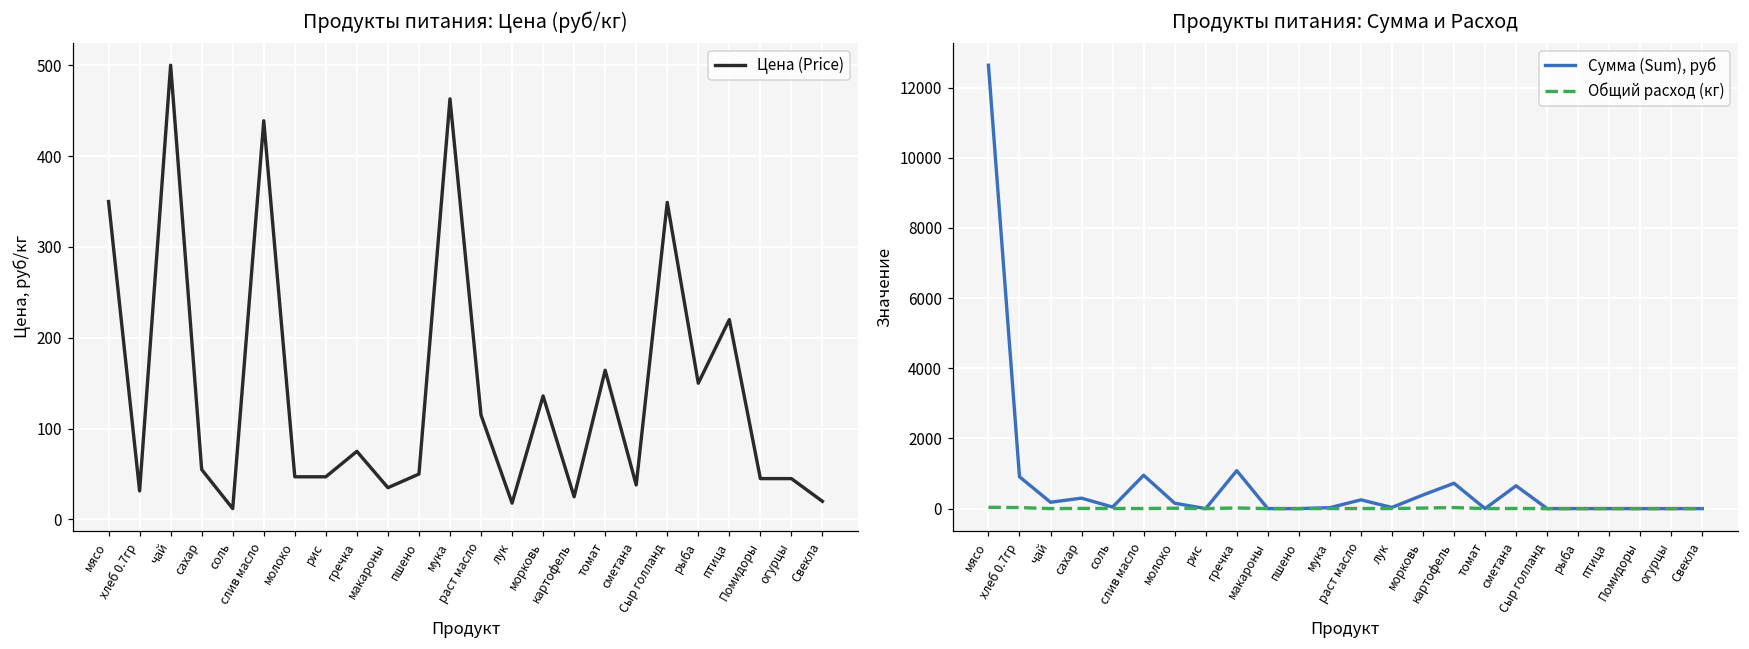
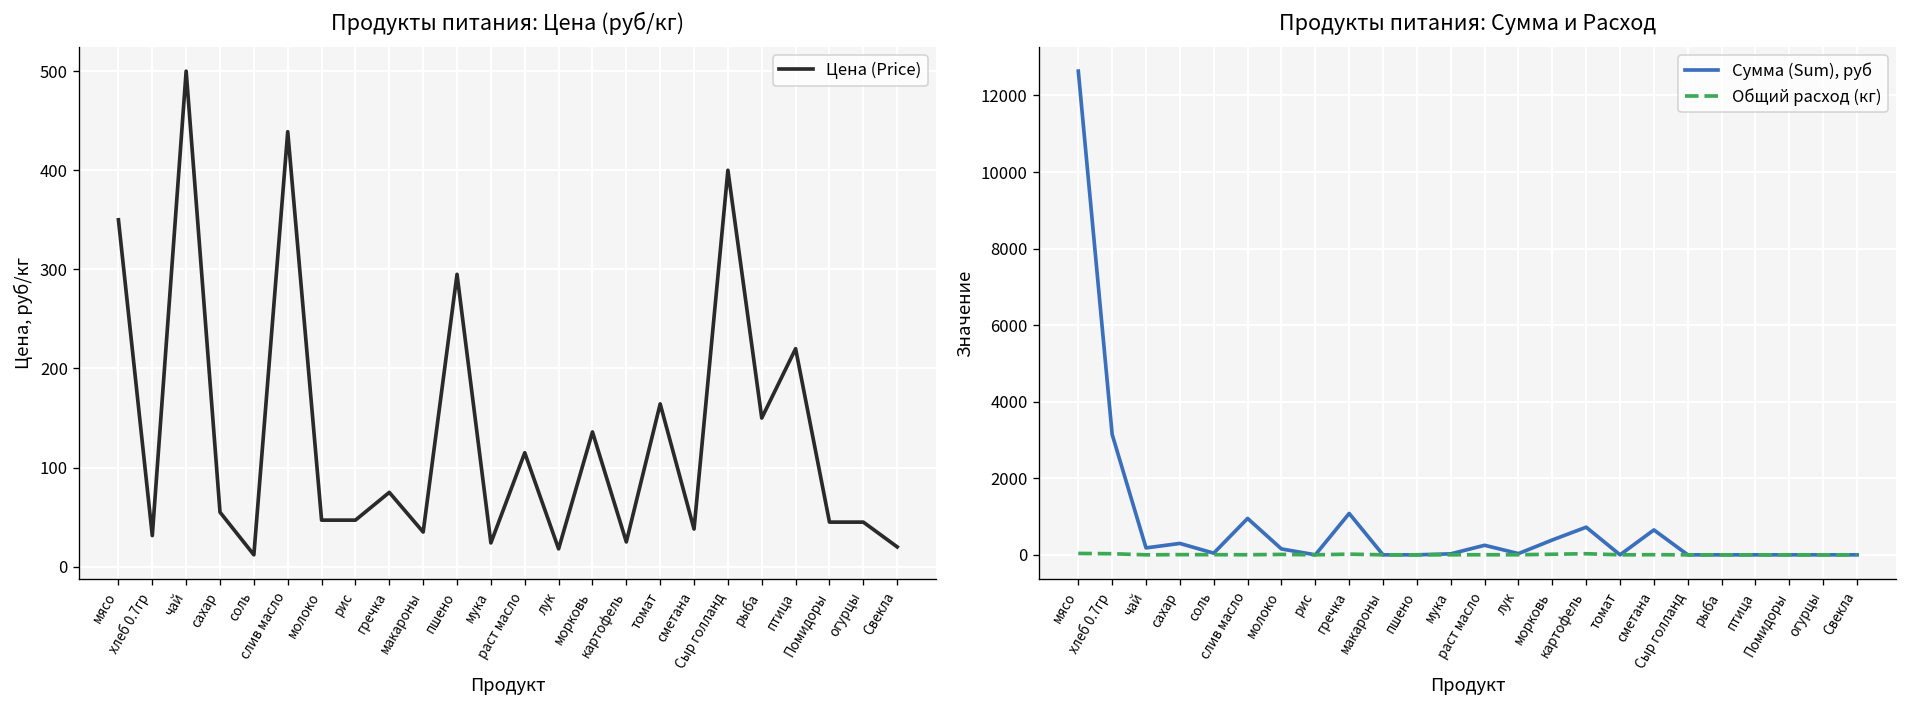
  {
    "Продукты питания: Цена (руб/кг)": {
      "мясо": 350,
      "хлеб 0.7гр": 30,
      "чай": 500,
      "сахар": 60,
      "соль": 10,
      "слив масло": 440,
      "молоко": 50,
      "рис": 50,
      "гречка": 80,
      "макароны": 40,
-     "пшено": 50,
-     "мука": 460,
+     "пшено": 300,
+     "мука": 20,
      "раст масло": 120,
      "лук": 20,
      "морковь": 140,
      "картофель": 30,
      "томат": 160,
      "сметана": 40,
-     "Сыр голланд": 350,
+     "Сыр голланд": 400,
      "рыба": 150,
      "птица": 220,
      "Помидоры": 50,
      "огурцы": 50,
      "Свекла": 20
    },
    "Продукты питания: Сумма и Расход": {
      "Сумма (Sum), руб": {
        "мясо": 12600,
-       "хлеб 0.7гр": 900,
+       "хлеб 0.7гр": 3100,
        "чай": 200,
        "сахар": 300,
        "слив масло": 1000,
        "молоко": 200,
        "гречка": 1100,
        "раст масло": 200,
        "морковь": 400,
        "картофель": 700,
        "сметана": 600
      },
      "Общий расход (кг)": {
        "мясо": 0,
        "хлеб 0.7гр": 0,
        "чай": 0,
        "сахар": 0,
        "слив масло": 0,
        "молоко": 0,
        "гречка": 0,
        "раст масло": 0,
        "морковь": 0,
        "картофель": 0,
        "сметана": 0
      }
    }
  }
